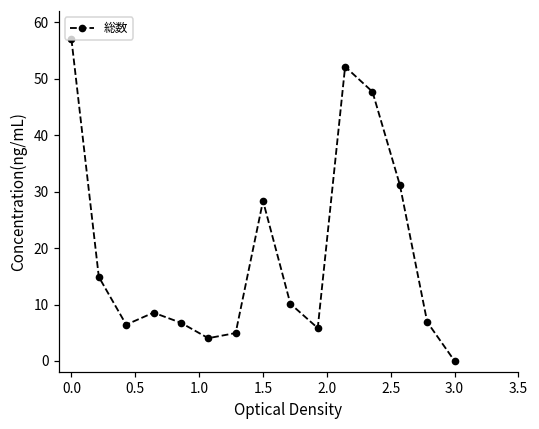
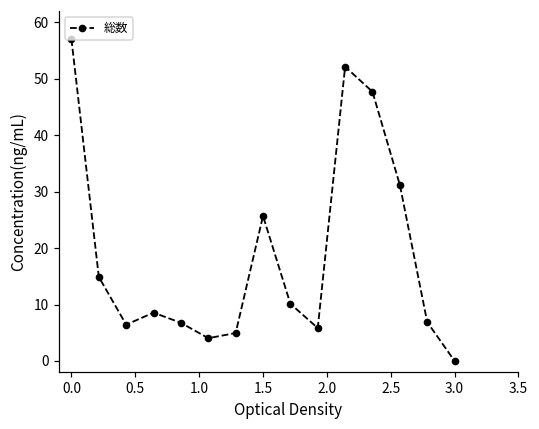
  {
    "0.0": 57,
-   "1.5": 28,
+   "1.5": 26,
    "3.0": 0
  }
